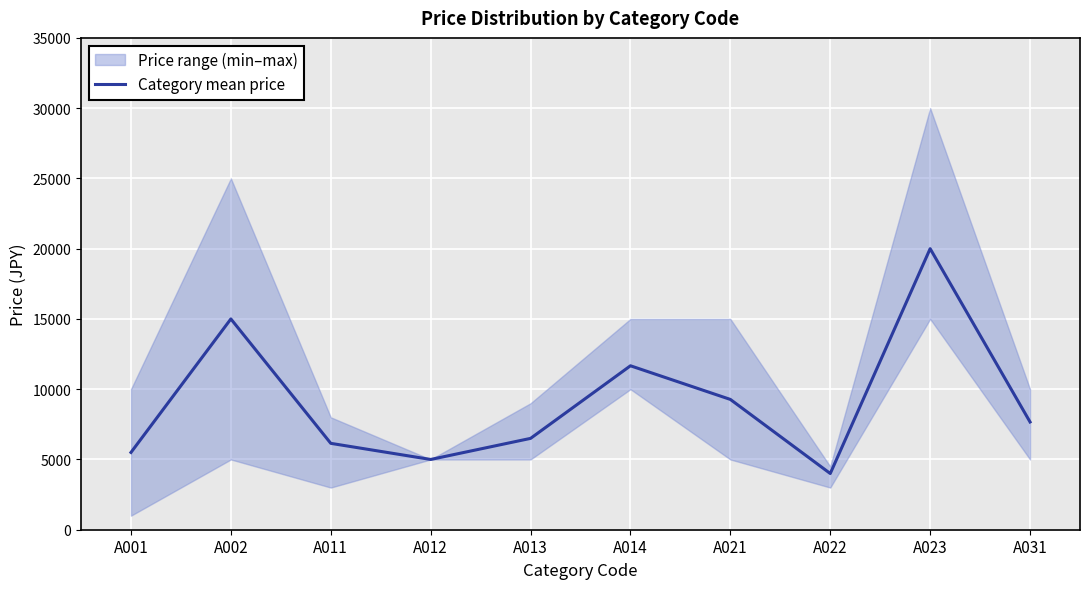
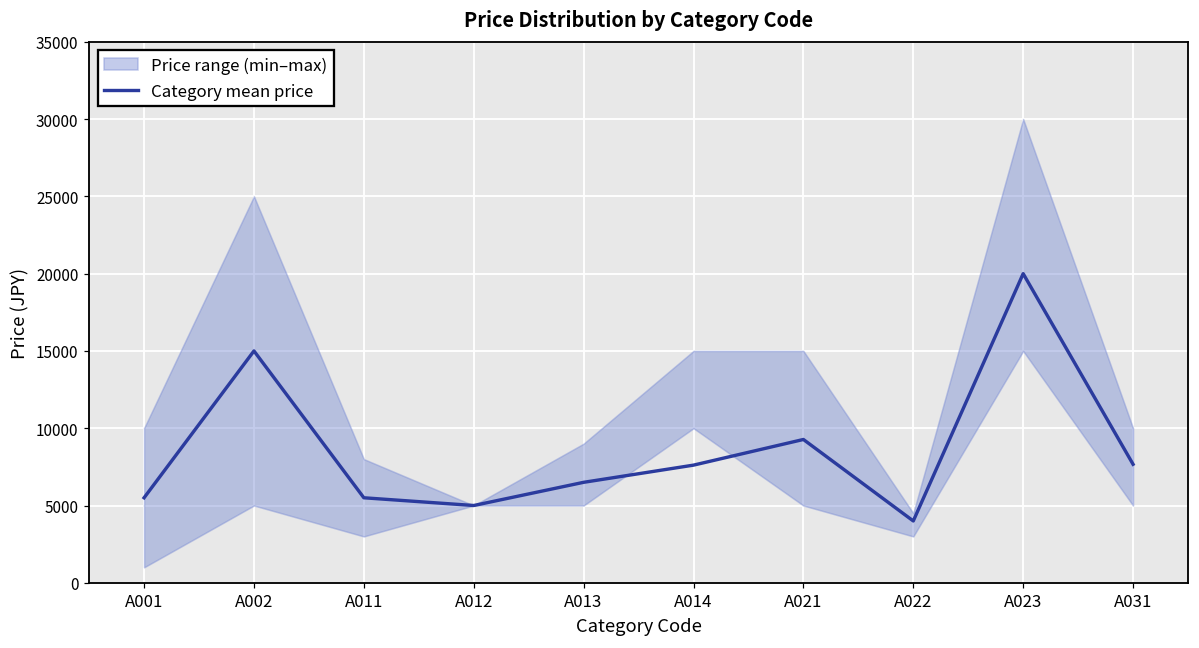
  {
    "Category mean price": {
      "A001": 5500,
      "A002": 15000,
-     "A011": 6100,
+     "A011": 5500,
      "A013": 6500,
-     "A014": 11700,
+     "A014": 7600,
      "A021": 9300,
      "A022": 4000,
      "A023": 20000,
      "A031": 7700
    }
  }
